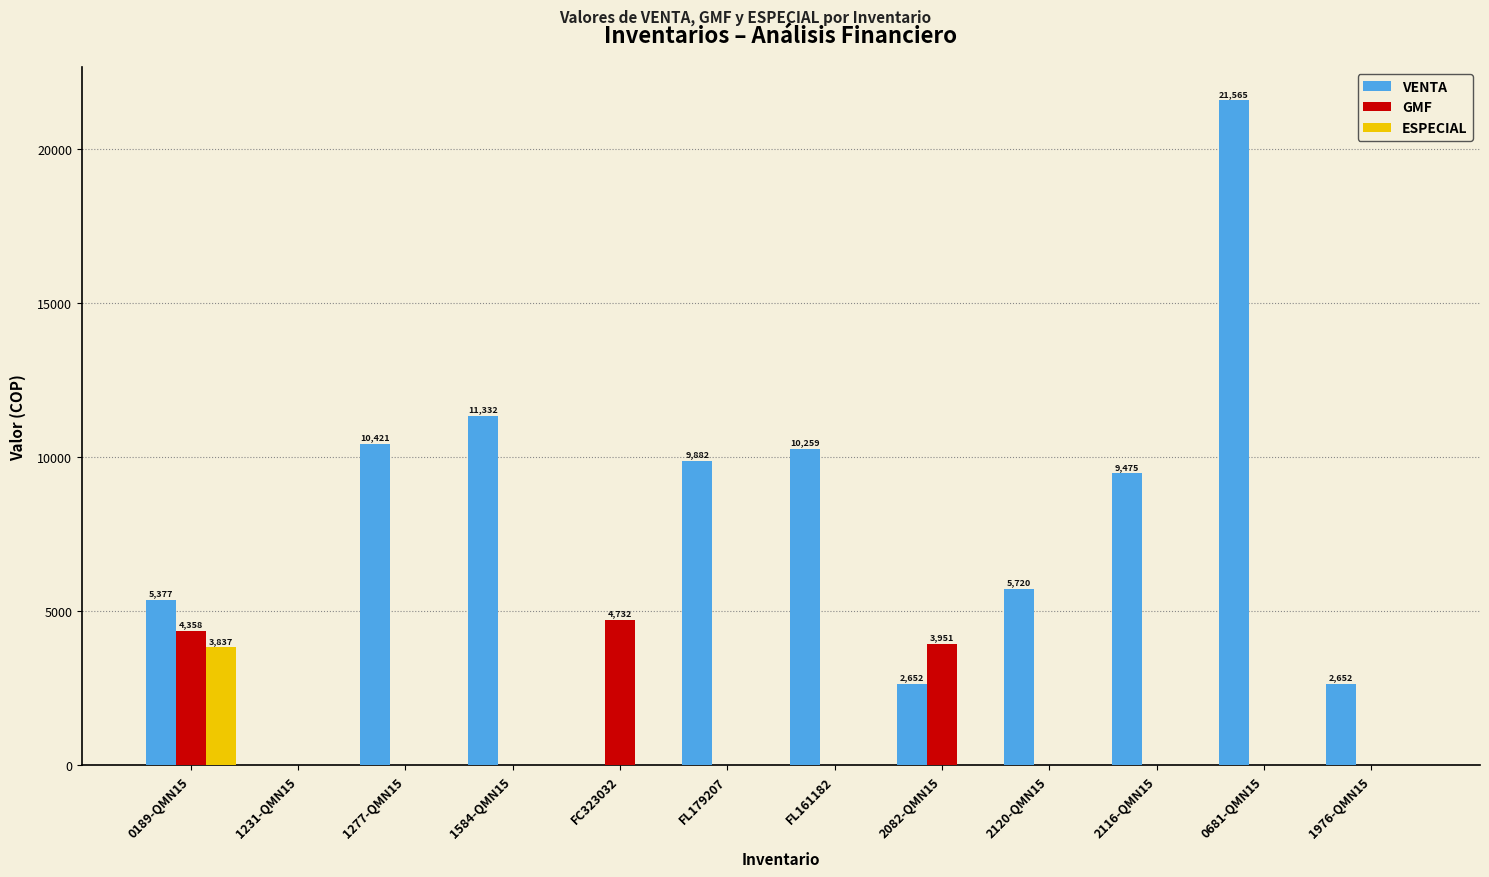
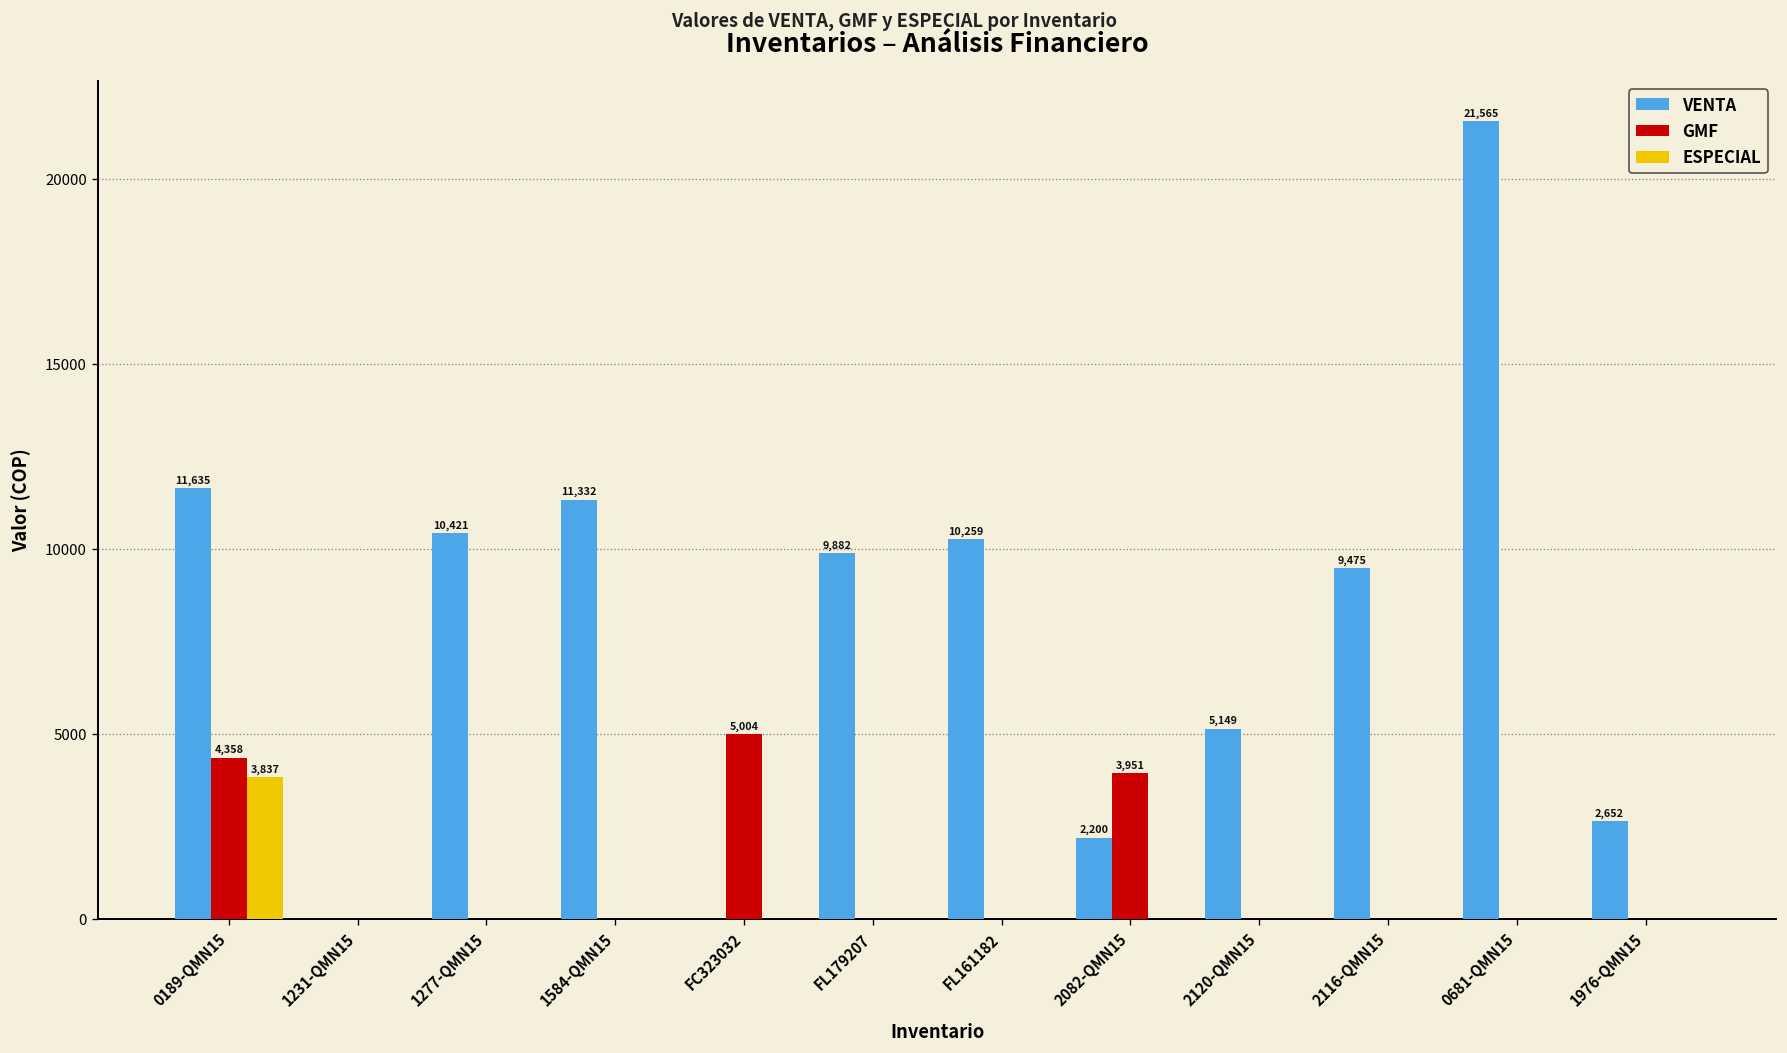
  {
    "VENTA": {
-     "0189-QMN15": "5,377",
+     "0189-QMN15": "11,635",
      "1277-QMN15": "10,421",
      "1584-QMN15": "11,332",
      "FL179207": "9,882",
      "FL161182": "10,259",
-     "2082-QMN15": "2,652",
-     "2120-QMN15": "5,720",
+     "2082-QMN15": "2,200",
+     "2120-QMN15": "5,149",
      "2116-QMN15": "9,475",
      "0681-QMN15": "21,565",
      "1976-QMN15": "2,652"
    },
    "GMF": {
      "0189-QMN15": "4,358",
-     "FC323032": "4,732",
+     "FC323032": "5,004",
      "2082-QMN15": "3,951"
    },
    "ESPECIAL": {
      "0189-QMN15": "3,837"
    }
  }
